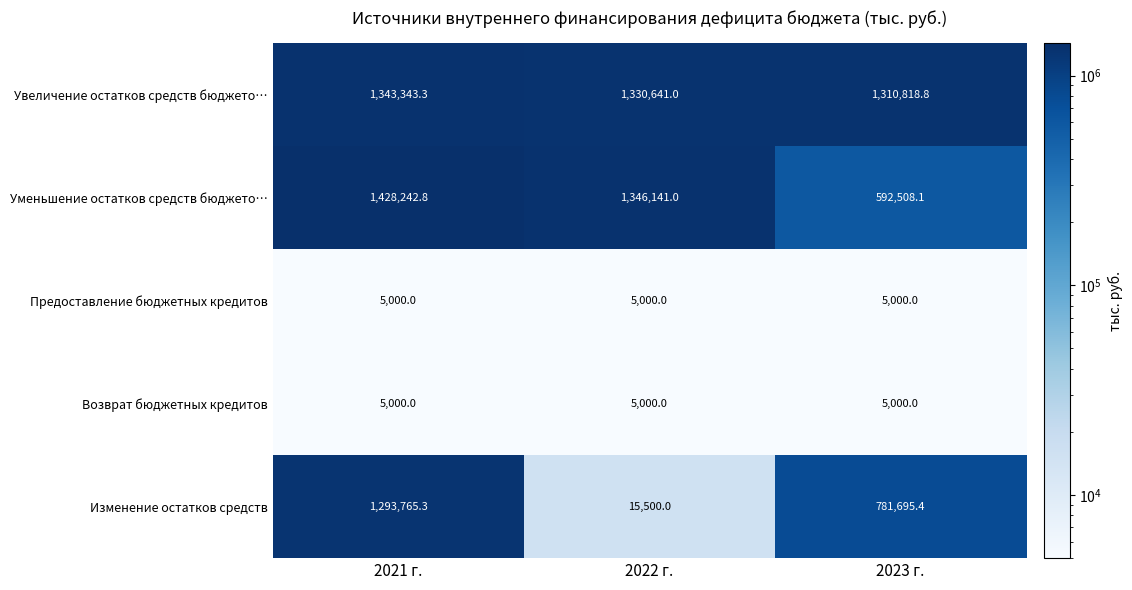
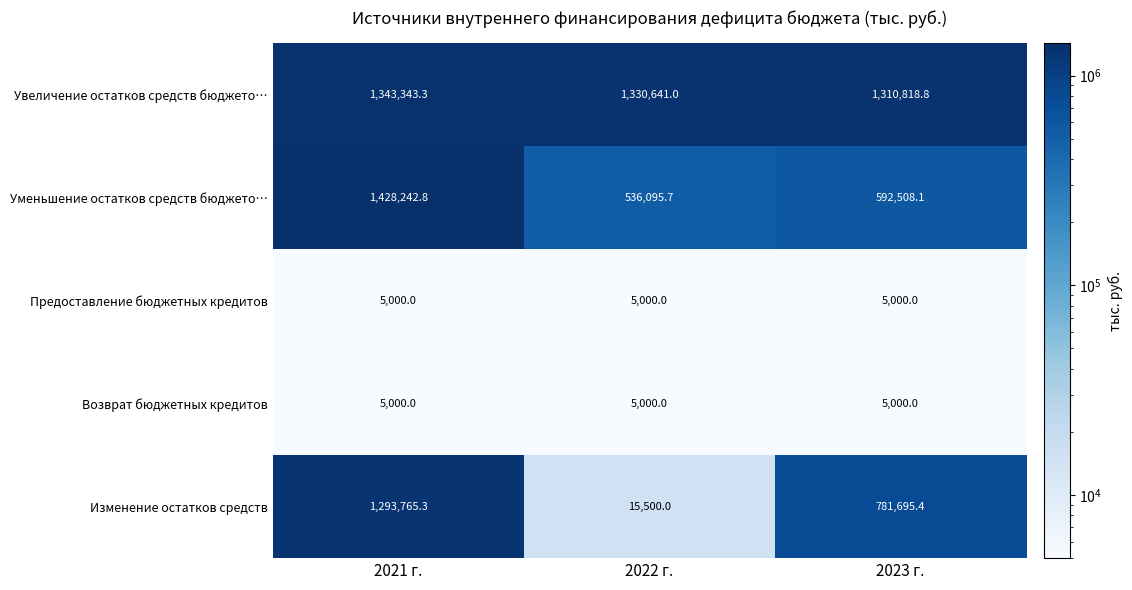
  {
    "Увеличение остатков средств бюджето…": {
      "2021 г.": "1,343,343.3",
      "2022 г.": "1,330,641.0",
      "2023 г.": "1,310,818.8"
    },
    "Уменьшение остатков средств бюджето…": {
      "2021 г.": "1,428,242.8",
-     "2022 г.": "1,346,141.0",
+     "2022 г.": "536,095.7",
      "2023 г.": "592,508.1"
    },
    "Предоставление бюджетных кредитов": {
      "2021 г.": "5,000.0",
      "2022 г.": "5,000.0",
      "2023 г.": "5,000.0"
    },
    "Возврат бюджетных кредитов": {
      "2021 г.": "5,000.0",
      "2022 г.": "5,000.0",
      "2023 г.": "5,000.0"
    },
    "Изменение остатков средств": {
      "2021 г.": "1,293,765.3",
      "2022 г.": "15,500.0",
      "2023 г.": "781,695.4"
    }
  }
